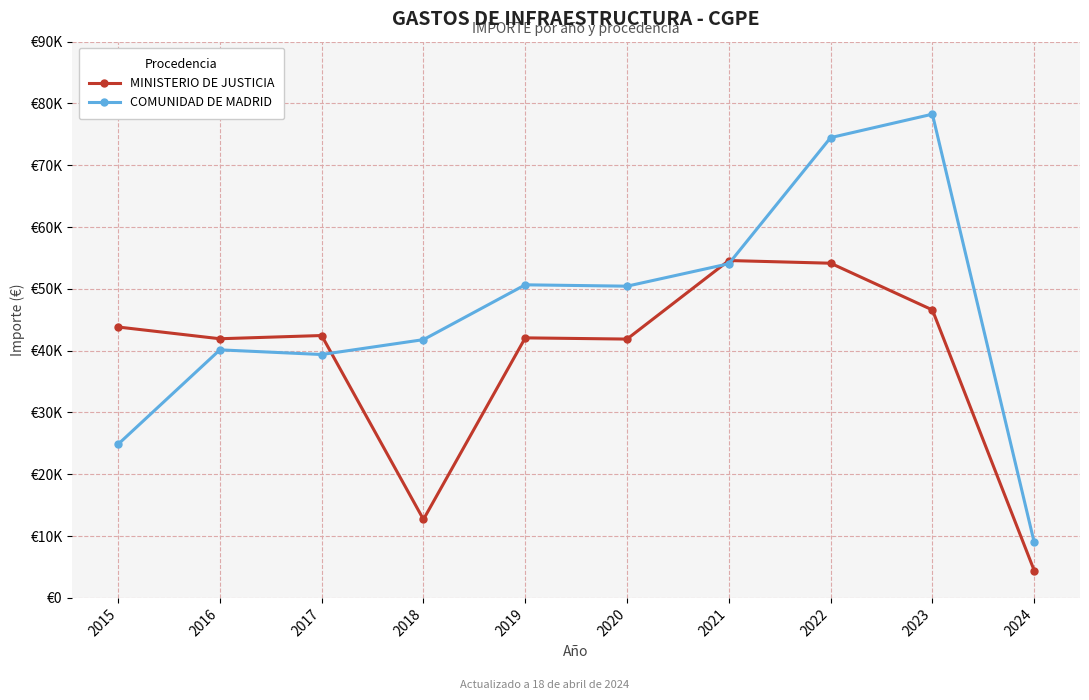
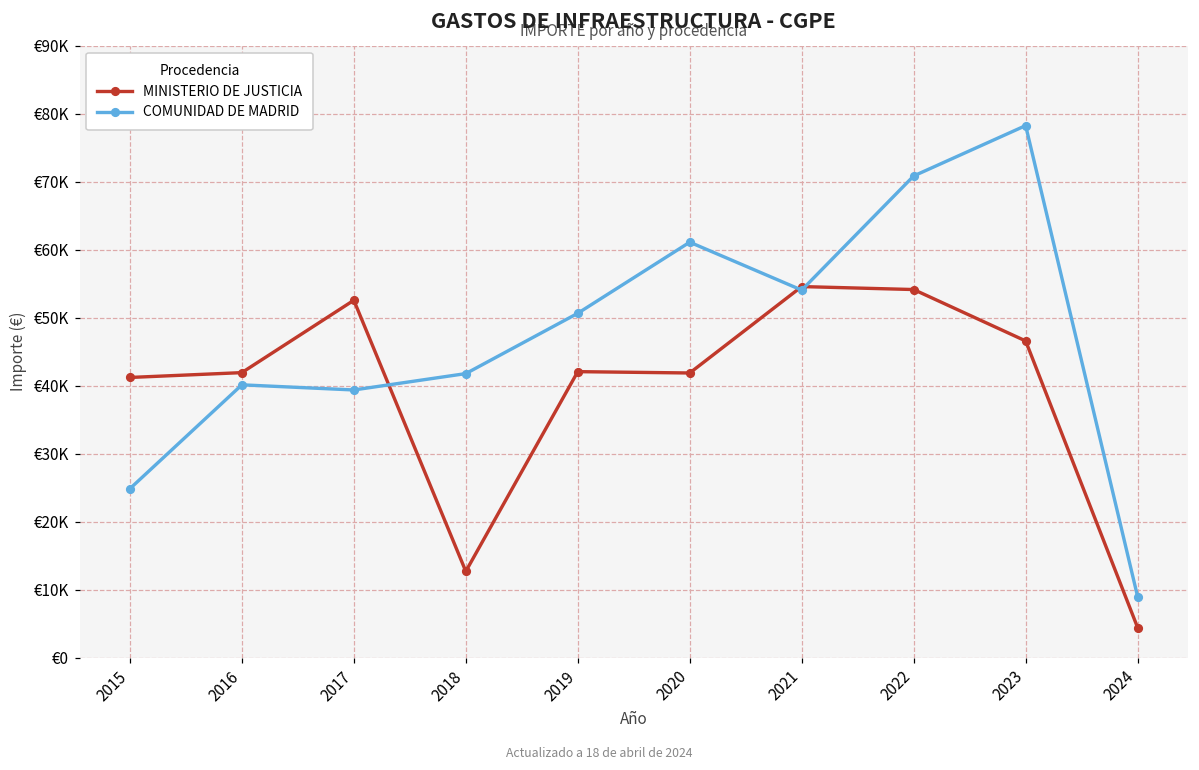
  {
    "MINISTERIO DE JUSTICIA": {
-     "2015": "€44000",
+     "2015": "€41000",
      "2016": "€42000",
-     "2017": "€42000",
+     "2017": "€53000",
      "2018": "€13000",
      "2019": "€42000",
      "2020": "€42000",
      "2021": "€55000",
      "2022": "€54000",
      "2023": "€47000",
      "2024": "€4000"
    },
    "COMUNIDAD DE MADRID": {
      "2015": "€25000",
      "2016": "€40000",
      "2017": "€39000",
      "2018": "€42000",
      "2019": "€51000",
-     "2020": "€50000",
+     "2020": "€61000",
      "2021": "€54000",
-     "2022": "€74000",
+     "2022": "€71000",
      "2023": "€78000",
      "2024": "€9000"
    }
  }
